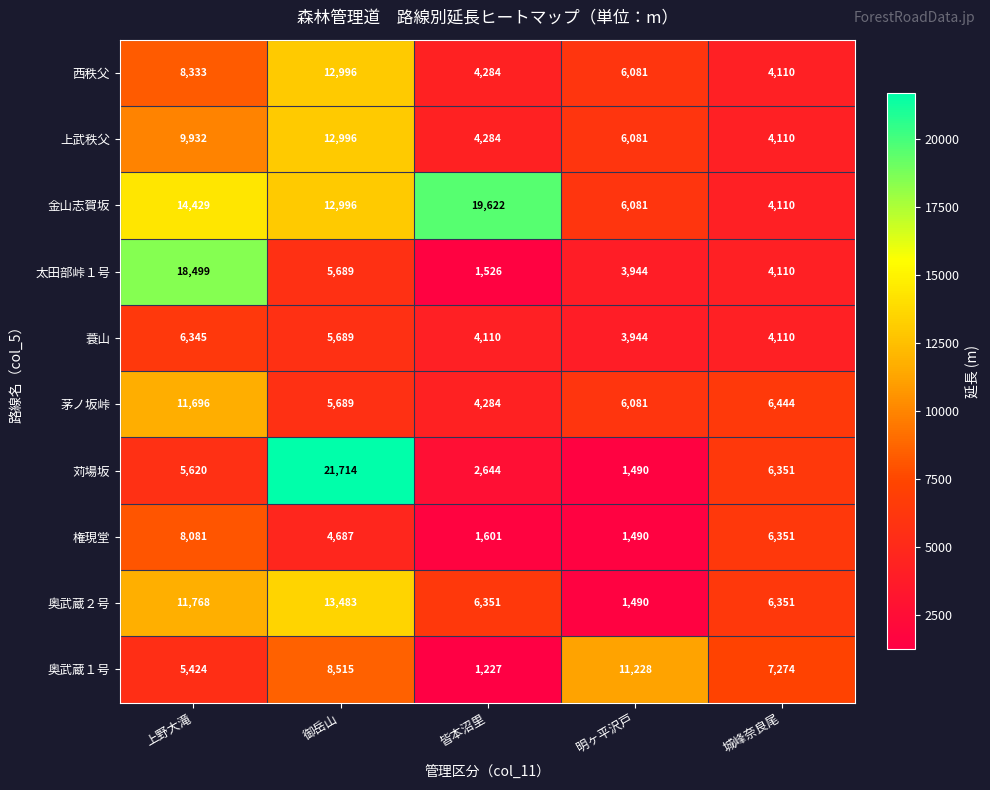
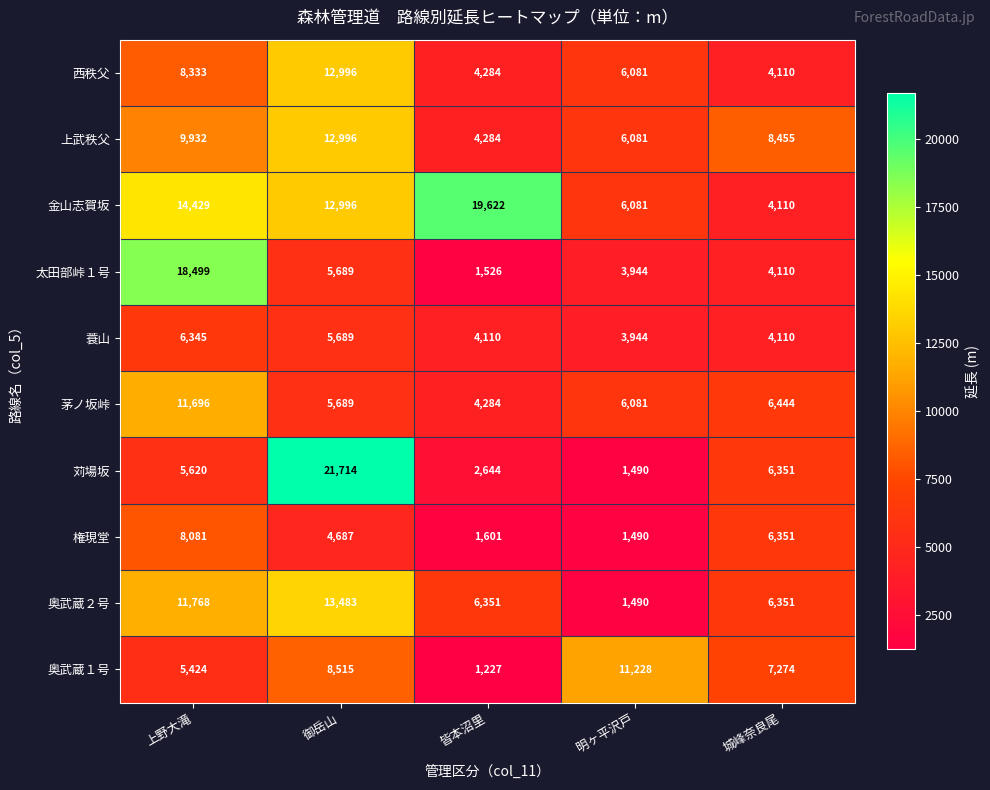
  {
    "西秩父": {
      "上野大滝": "8,333",
      "御岳山": "12,996",
      "皆本沼里": "4,284",
      "明ヶ平沢戸": "6,081",
      "城峰奈良尾": "4,110"
    },
    "上武秩父": {
      "上野大滝": "9,932",
      "御岳山": "12,996",
      "皆本沼里": "4,284",
      "明ヶ平沢戸": "6,081",
-     "城峰奈良尾": "4,110"
+     "城峰奈良尾": "8,455"
    },
    "金山志賀坂": {
      "上野大滝": "14,429",
      "御岳山": "12,996",
      "皆本沼里": "19,622",
      "明ヶ平沢戸": "6,081",
      "城峰奈良尾": "4,110"
    },
    "太田部峠１号": {
      "上野大滝": "18,499",
      "御岳山": "5,689",
      "皆本沼里": "1,526",
      "明ヶ平沢戸": "3,944",
      "城峰奈良尾": "4,110"
    },
    "蓑山": {
      "上野大滝": "6,345",
      "御岳山": "5,689",
      "皆本沼里": "4,110",
      "明ヶ平沢戸": "3,944",
      "城峰奈良尾": "4,110"
    },
    "茅ノ坂峠": {
      "上野大滝": "11,696",
      "御岳山": "5,689",
      "皆本沼里": "4,284",
      "明ヶ平沢戸": "6,081",
      "城峰奈良尾": "6,444"
    },
    "苅場坂": {
      "上野大滝": "5,620",
      "御岳山": "21,714",
      "皆本沼里": "2,644",
      "明ヶ平沢戸": "1,490",
      "城峰奈良尾": "6,351"
    },
    "権現堂": {
      "上野大滝": "8,081",
      "御岳山": "4,687",
      "皆本沼里": "1,601",
      "明ヶ平沢戸": "1,490",
      "城峰奈良尾": "6,351"
    },
    "奥武蔵２号": {
      "上野大滝": "11,768",
      "御岳山": "13,483",
      "皆本沼里": "6,351",
      "明ヶ平沢戸": "1,490",
      "城峰奈良尾": "6,351"
    },
    "奥武蔵１号": {
      "上野大滝": "5,424",
      "御岳山": "8,515",
      "皆本沼里": "1,227",
      "明ヶ平沢戸": "11,228",
      "城峰奈良尾": "7,274"
    }
  }
